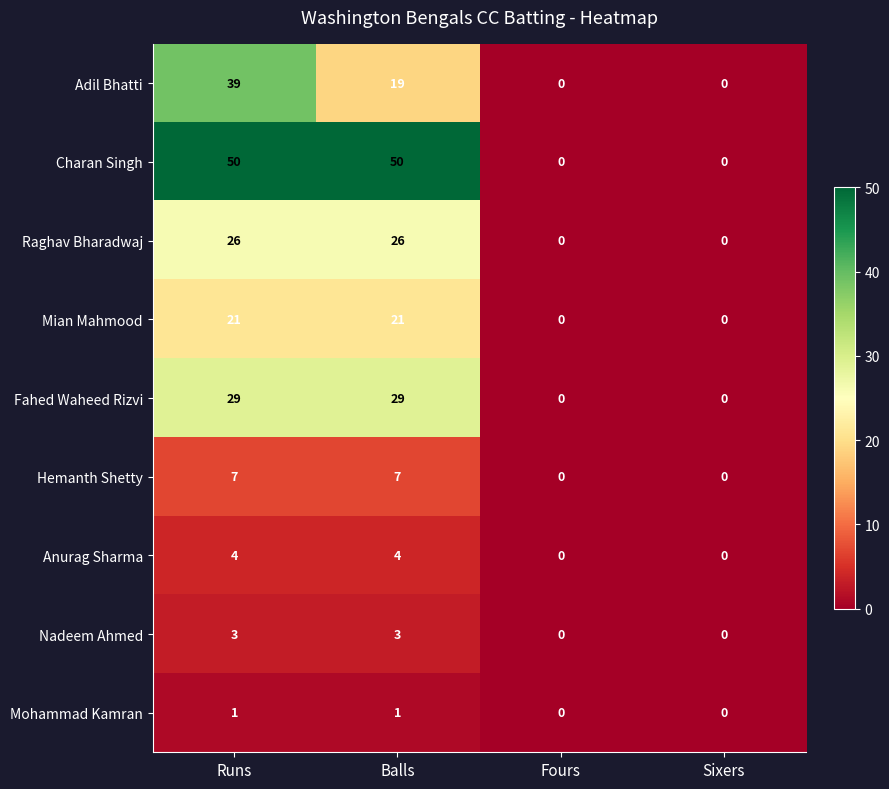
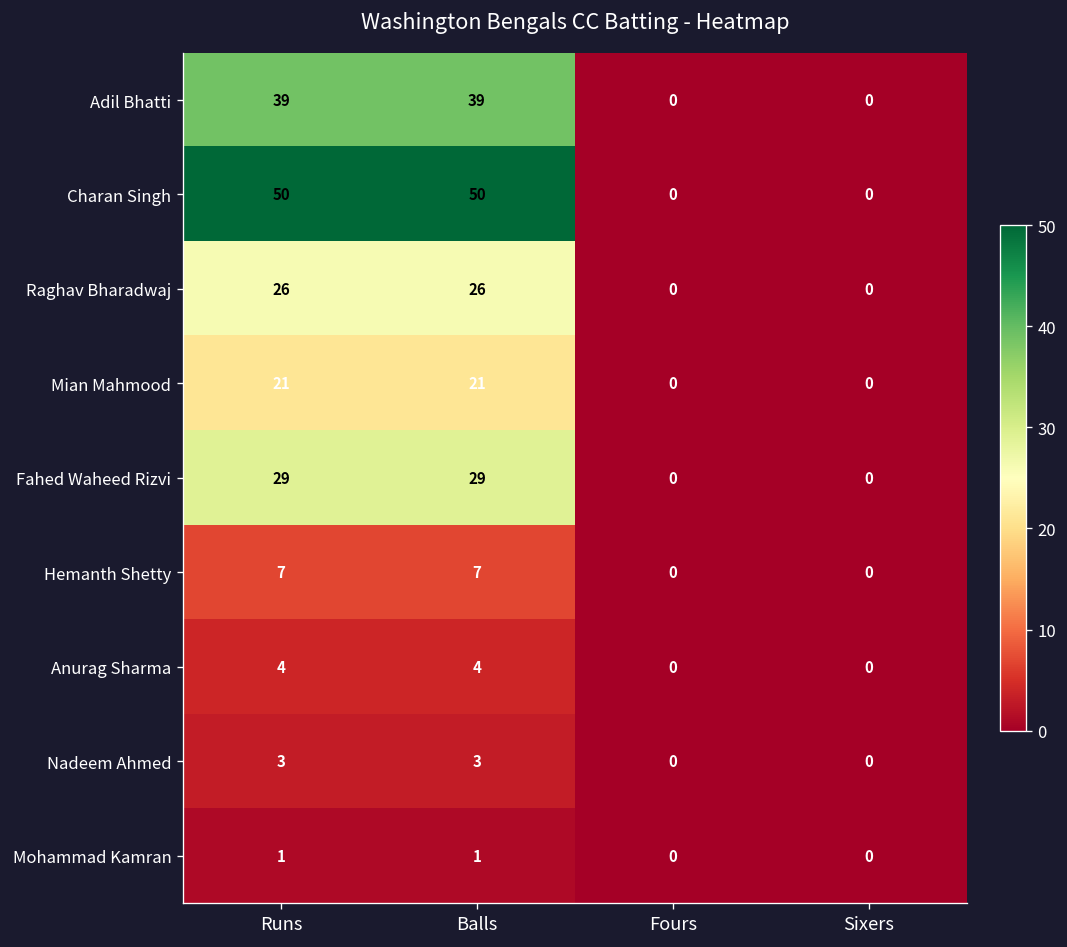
  {
    "Adil Bhatti": {
      "Runs": 39,
-     "Balls": 19,
+     "Balls": 39,
      "Fours": 0,
      "Sixers": 0
    },
    "Charan Singh": {
      "Runs": 50,
      "Balls": 50,
      "Fours": 0,
      "Sixers": 0
    },
    "Raghav Bharadwaj": {
      "Runs": 26,
      "Balls": 26,
      "Fours": 0,
      "Sixers": 0
    },
    "Mian Mahmood": {
      "Runs": 21,
      "Balls": 21,
      "Fours": 0,
      "Sixers": 0
    },
    "Fahed Waheed Rizvi": {
      "Runs": 29,
      "Balls": 29,
      "Fours": 0,
      "Sixers": 0
    },
    "Hemanth Shetty": {
      "Runs": 7,
      "Balls": 7,
      "Fours": 0,
      "Sixers": 0
    },
    "Anurag Sharma": {
      "Runs": 4,
      "Balls": 4,
      "Fours": 0,
      "Sixers": 0
    },
    "Nadeem Ahmed": {
      "Runs": 3,
      "Balls": 3,
      "Fours": 0,
      "Sixers": 0
    },
    "Mohammad Kamran": {
      "Runs": 1,
      "Balls": 1,
      "Fours": 0,
      "Sixers": 0
    }
  }
